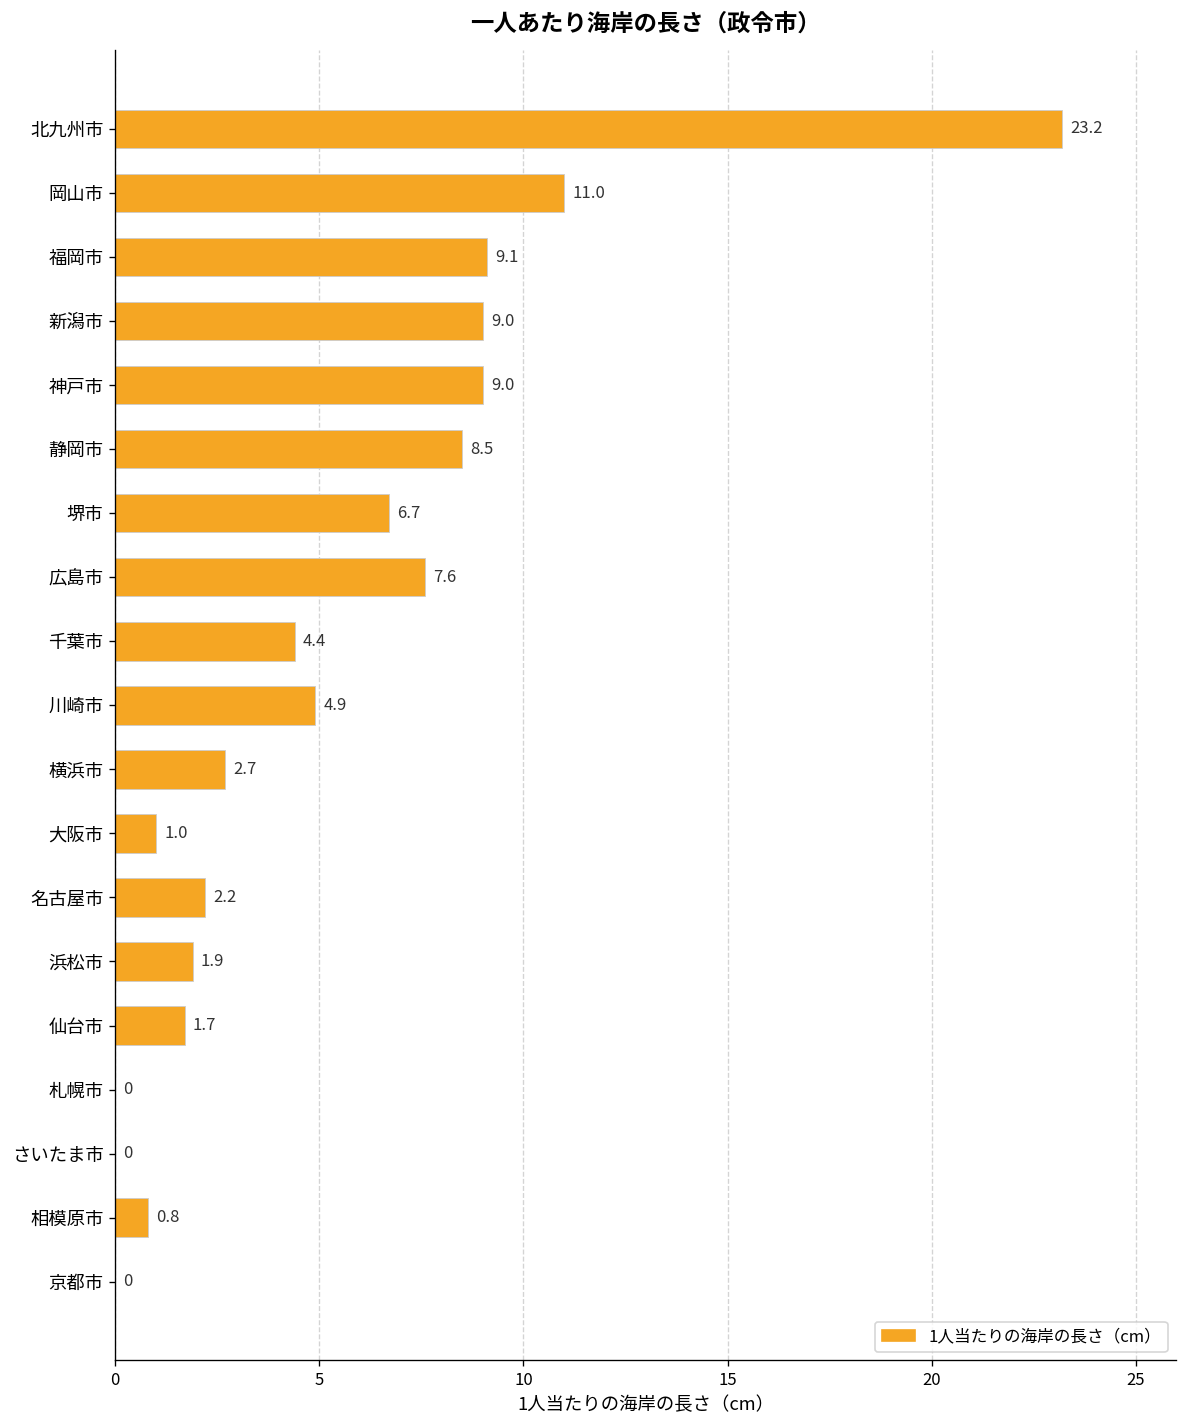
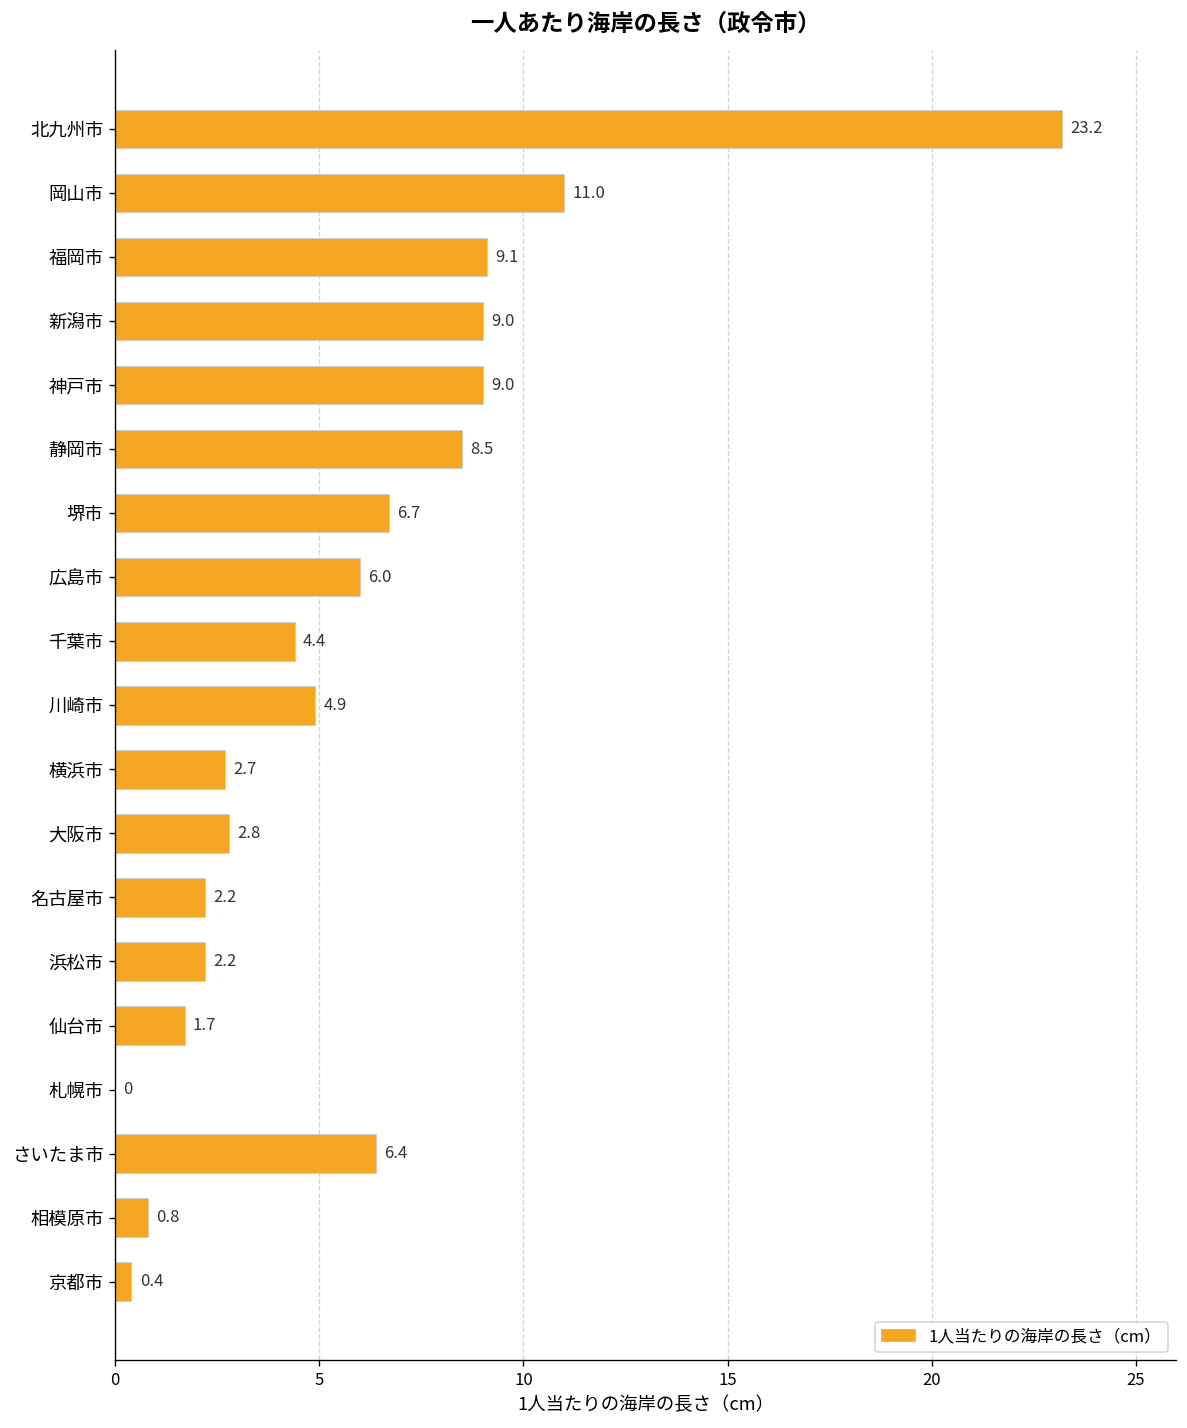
  {
    "北九州市": 23.2,
    "岡山市": 11.0,
    "福岡市": 9.1,
    "新潟市": 9.0,
    "神戸市": 9.0,
    "静岡市": 8.5,
    "堺市": 6.7,
-   "広島市": 7.6,
+   "広島市": 6.0,
    "千葉市": 4.4,
    "川崎市": 4.9,
    "横浜市": 2.7,
-   "大阪市": 1.0,
+   "大阪市": 2.8,
    "名古屋市": 2.2,
-   "浜松市": 1.9,
+   "浜松市": 2.2,
    "仙台市": 1.7,
    "札幌市": 0,
-   "さいたま市": 0,
+   "さいたま市": 6.4,
    "相模原市": 0.8,
-   "京都市": 0
+   "京都市": 0.4
  }
